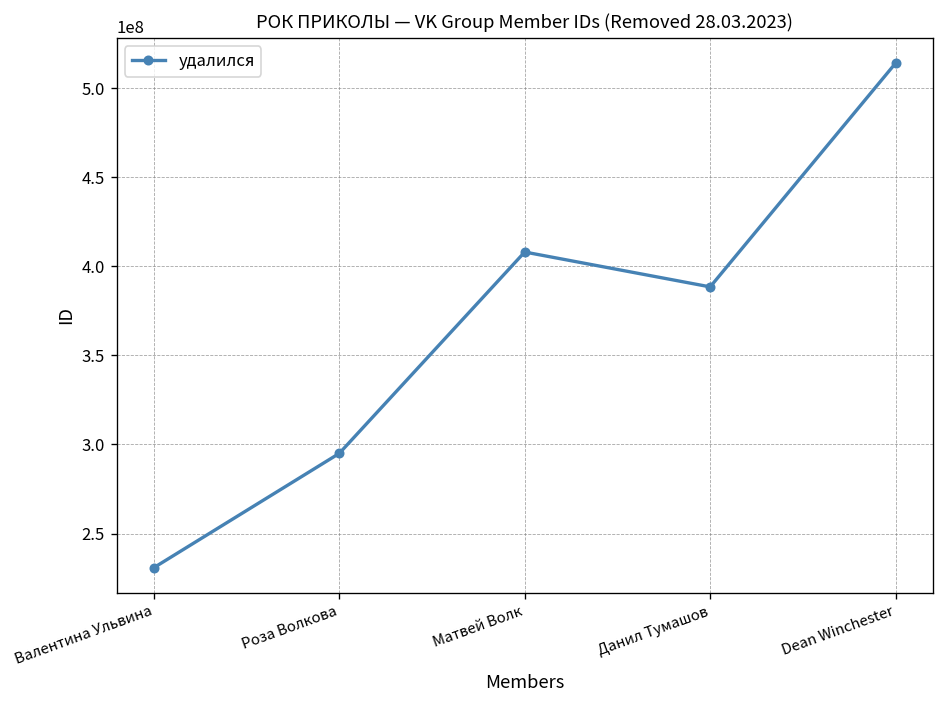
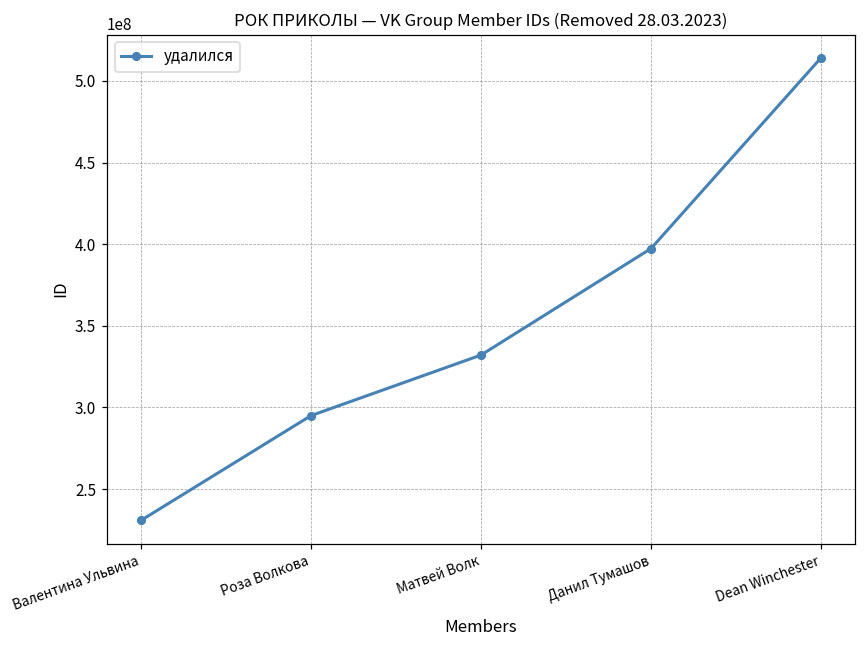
  {
    "Валентина Ульвина": 231000000,
    "Роза Волкова": 295000000,
-   "Матвей Волк": 408000000,
-   "Данил Тумашов": 389000000,
+   "Матвей Волк": 332000000,
+   "Данил Тумашов": 397000000,
    "Dean Winchester": 514000000
  }
